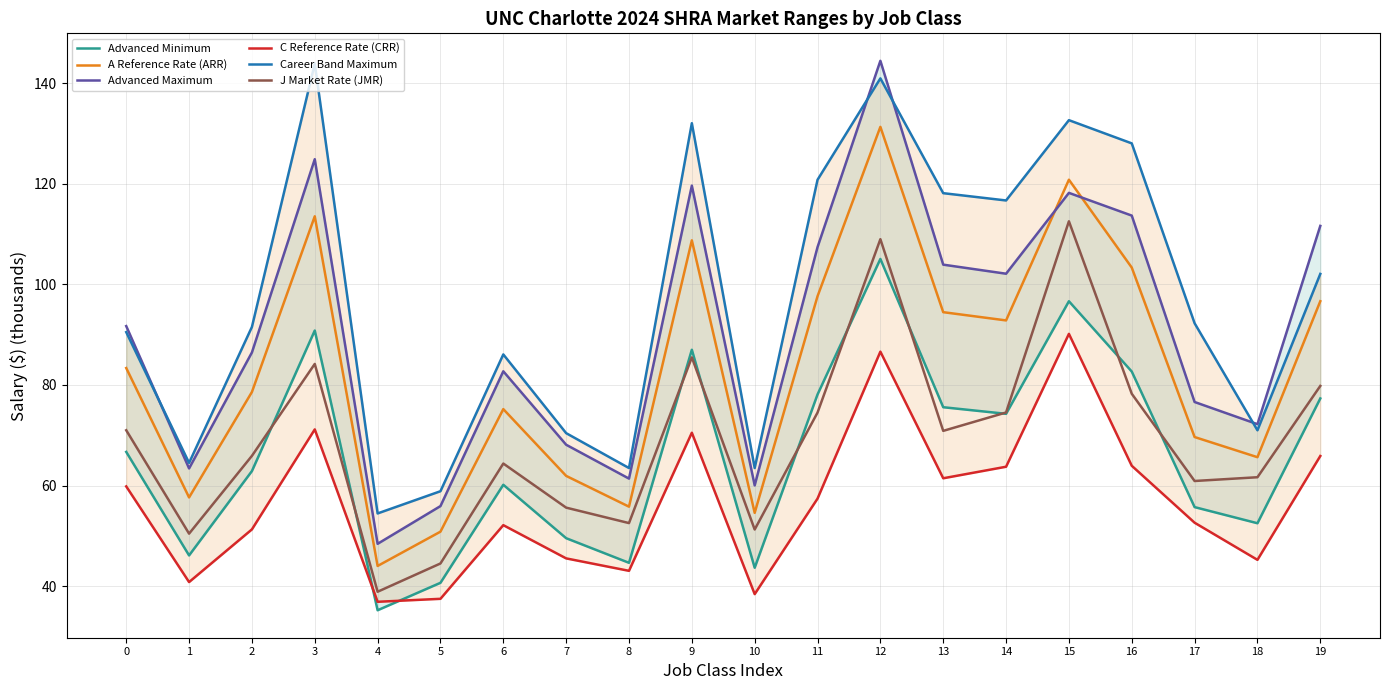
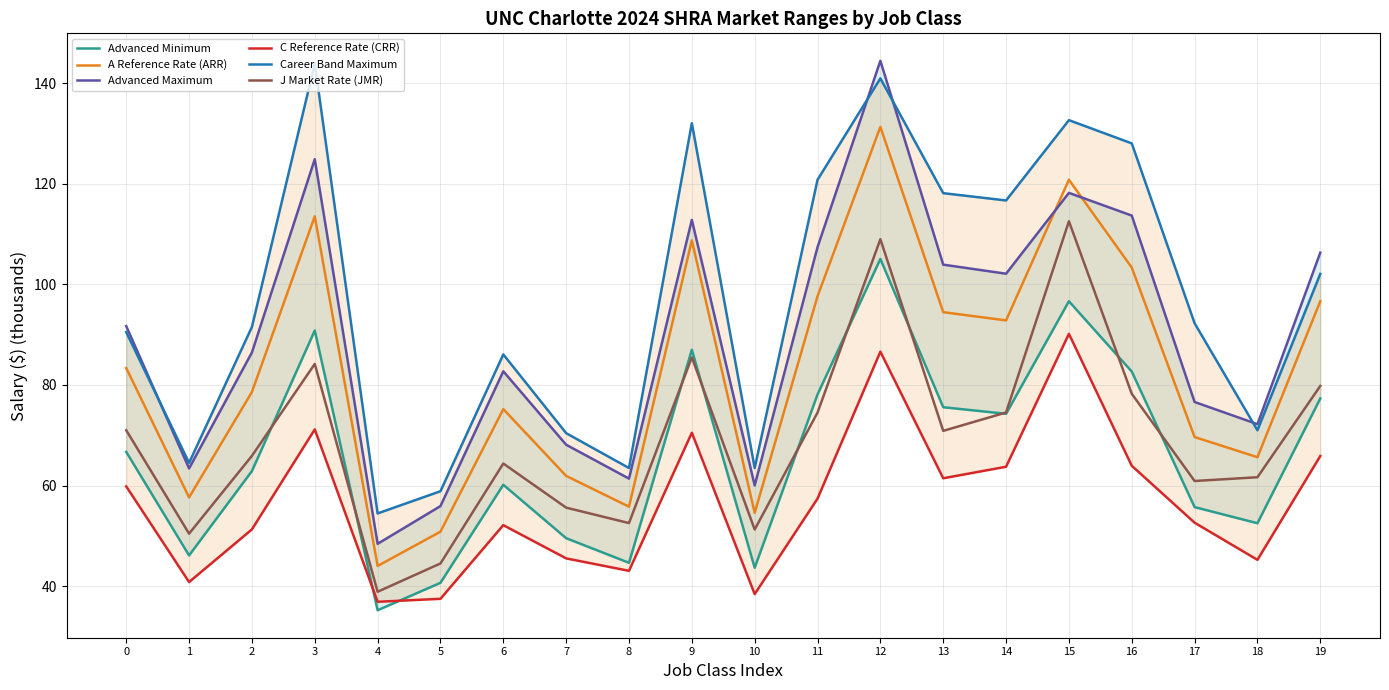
  {
    "A Reference Rate (ARR)": {
      "0": 83,
      "1": 58,
      "2": 79,
      "3": 114,
      "4": 44,
      "5": 51,
      "6": 75,
      "7": 62,
      "8": 56,
      "9": 109,
      "10": 55,
      "11": 98,
      "12": 131,
      "13": 94,
      "14": 93,
      "15": 121,
      "16": 103,
      "17": 70,
      "18": 66,
      "19": 97
    },
    "Advanced Maximum": {
      "0": 92,
      "1": 63,
      "2": 86,
      "3": 125,
      "4": 48,
      "5": 56,
      "6": 83,
      "7": 68,
      "8": 61,
-     "9": 120,
+     "9": 113,
      "10": 60,
      "11": 107,
      "12": 144,
      "13": 104,
      "14": 102,
      "15": 118,
      "16": 114,
      "17": 77,
      "18": 72,
-     "19": 112
+     "19": 106
    },
    "C Reference Rate (CRR)": {
      "0": 60,
      "1": 41,
      "2": 51,
      "3": 71,
      "4": 37,
      "5": 37,
      "6": 52,
      "7": 46,
      "8": 43,
      "9": 70,
      "10": 38,
      "11": 57,
      "12": 87,
      "13": 61,
      "14": 64,
      "15": 90,
      "16": 64,
      "17": 53,
      "18": 45,
      "19": 66
    },
    "J Market Rate (JMR)": {
      "0": 71,
      "1": 50,
      "2": 66,
      "3": 84,
      "4": 39,
      "5": 45,
      "6": 64,
      "7": 56,
      "8": 53,
      "9": 85,
      "10": 51,
      "11": 75,
      "12": 109,
      "13": 71,
      "15": 113,
      "16": 78,
      "17": 61,
      "18": 62,
      "19": 80
    }
  }
